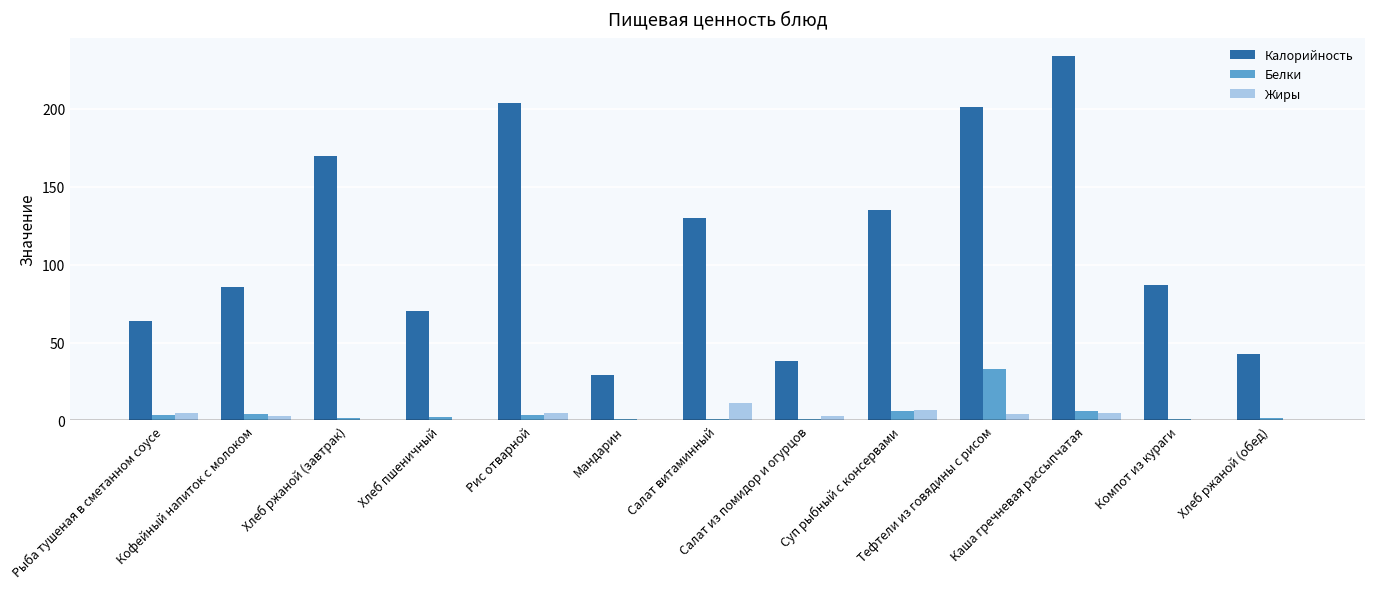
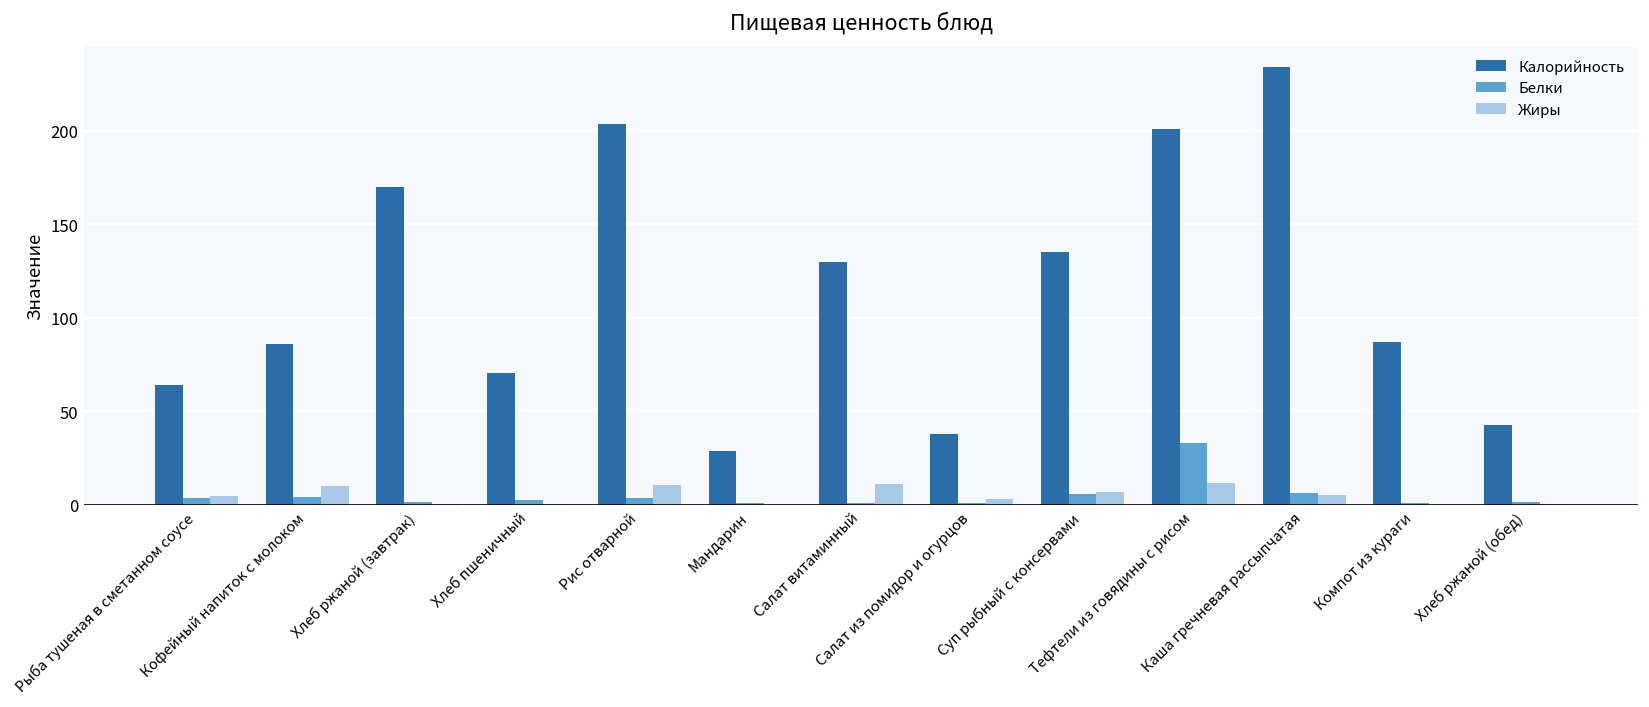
  {
    "Калорийность": {
      "Рыба тушеная в сметанном соусе": 64,
      "Кофейный напиток с молоком": 86,
      "Хлеб ржаной (завтрак)": 170,
      "Хлеб пшеничный": 70,
      "Рис отварной": 204,
      "Мандарин": 29,
      "Салат витаминный": 130,
      "Салат из помидор и огурцов": 38,
      "Суп рыбный с консервами": 135,
      "Тефтели из говядины с рисом": 201,
      "Каша гречневая рассыпчатая": 234,
      "Компот из кураги": 87,
      "Хлеб ржаной (обед)": 43
    },
    "Белки": {
      "Рыба тушеная в сметанном соусе": 4,
      "Кофейный напиток с молоком": 4,
      "Хлеб ржаной (завтрак)": 2,
      "Хлеб пшеничный": 2,
      "Рис отварной": 4,
      "Суп рыбный с консервами": 6,
      "Тефтели из говядины с рисом": 33,
      "Каша гречневая рассыпчатая": 6,
      "Хлеб ржаной (обед)": 2
    },
    "Жиры": {
      "Рыба тушеная в сметанном соусе": 5,
-     "Кофейный напиток с молоком": 3,
-     "Рис отварной": 5,
+     "Кофейный напиток с молоком": 10,
+     "Рис отварной": 11,
      "Мандарин": 0,
      "Салат витаминный": 11,
      "Салат из помидор и огурцов": 3,
      "Суп рыбный с консервами": 7,
-     "Тефтели из говядины с рисом": 4,
+     "Тефтели из говядины с рисом": 12,
      "Каша гречневая рассыпчатая": 5
    }
  }
